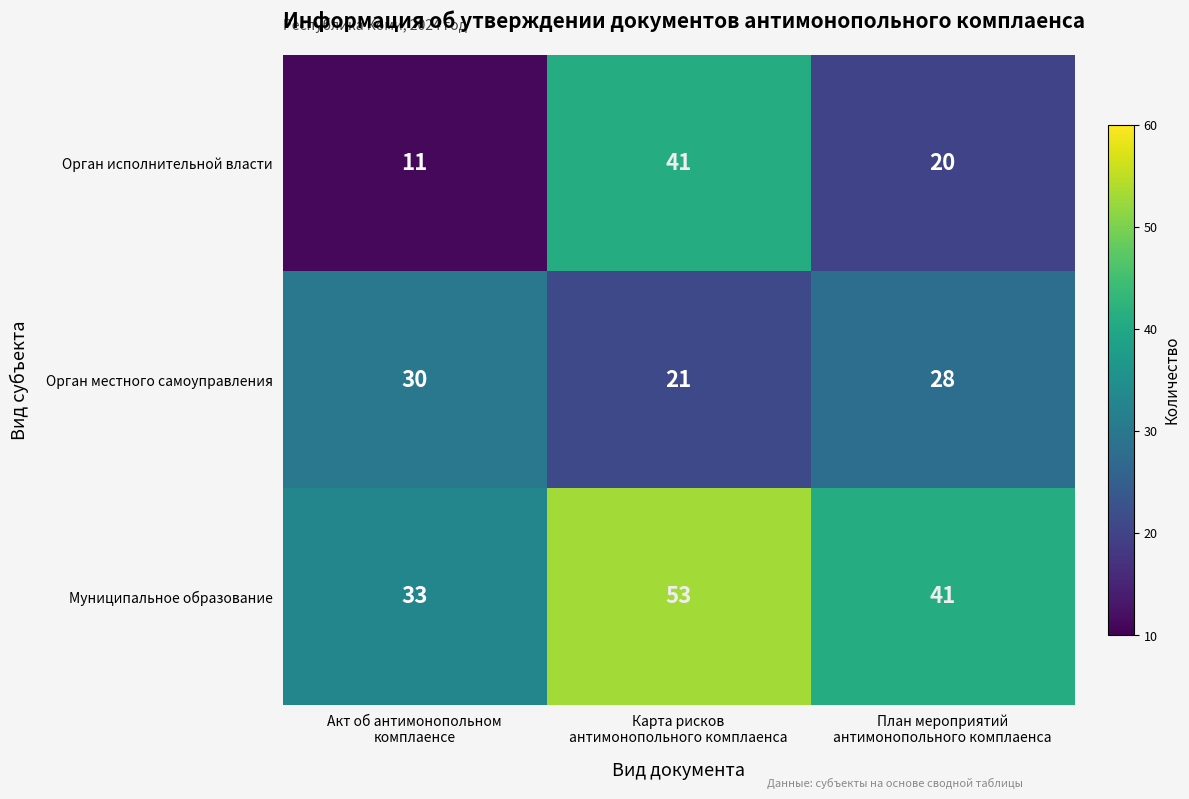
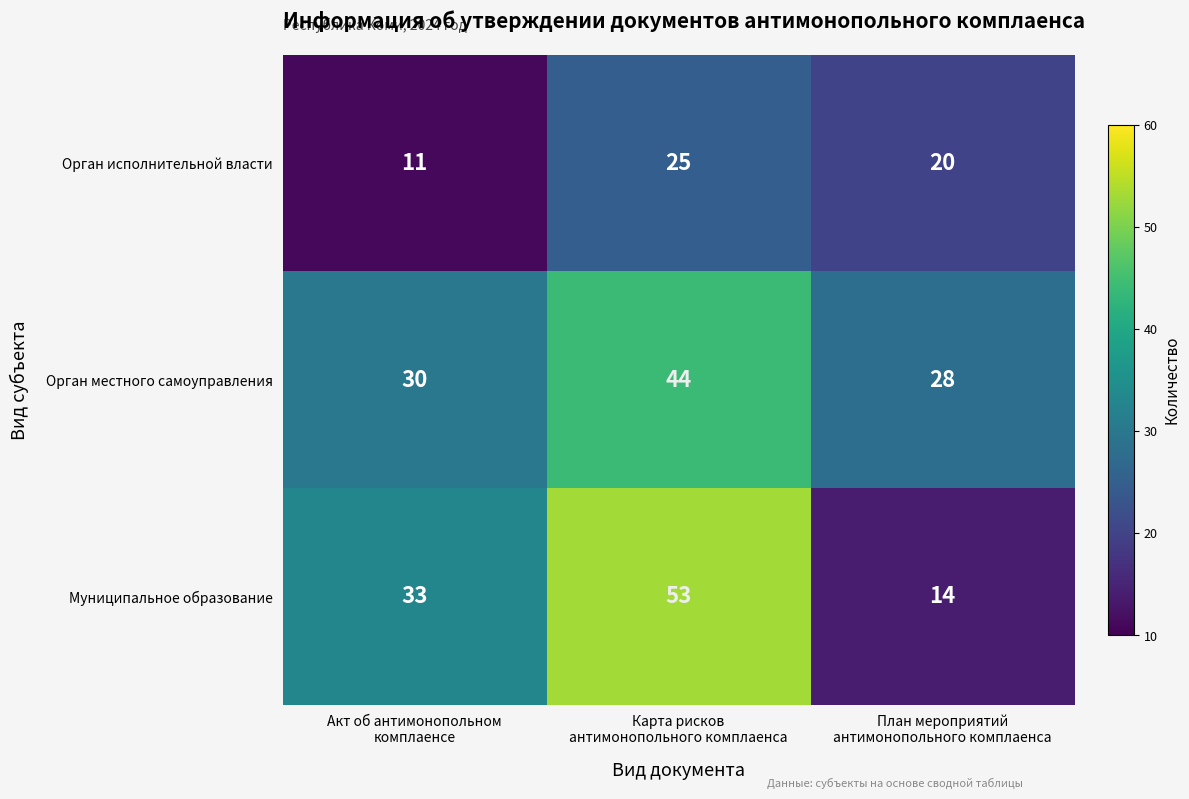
  {
    "Орган исполнительной власти": {
-     "Карта рисков антимонопольного комплаенса": 41
+     "Карта рисков антимонопольного комплаенса": 25
    },
    "Орган местного самоуправления": {
-     "Карта рисков антимонопольного комплаенса": 21
+     "Карта рисков антимонопольного комплаенса": 44
    },
    "Муниципальное образование": {
-     "План мероприятий антимонопольного комплаенса": 41
+     "План мероприятий антимонопольного комплаенса": 14
    }
  }
